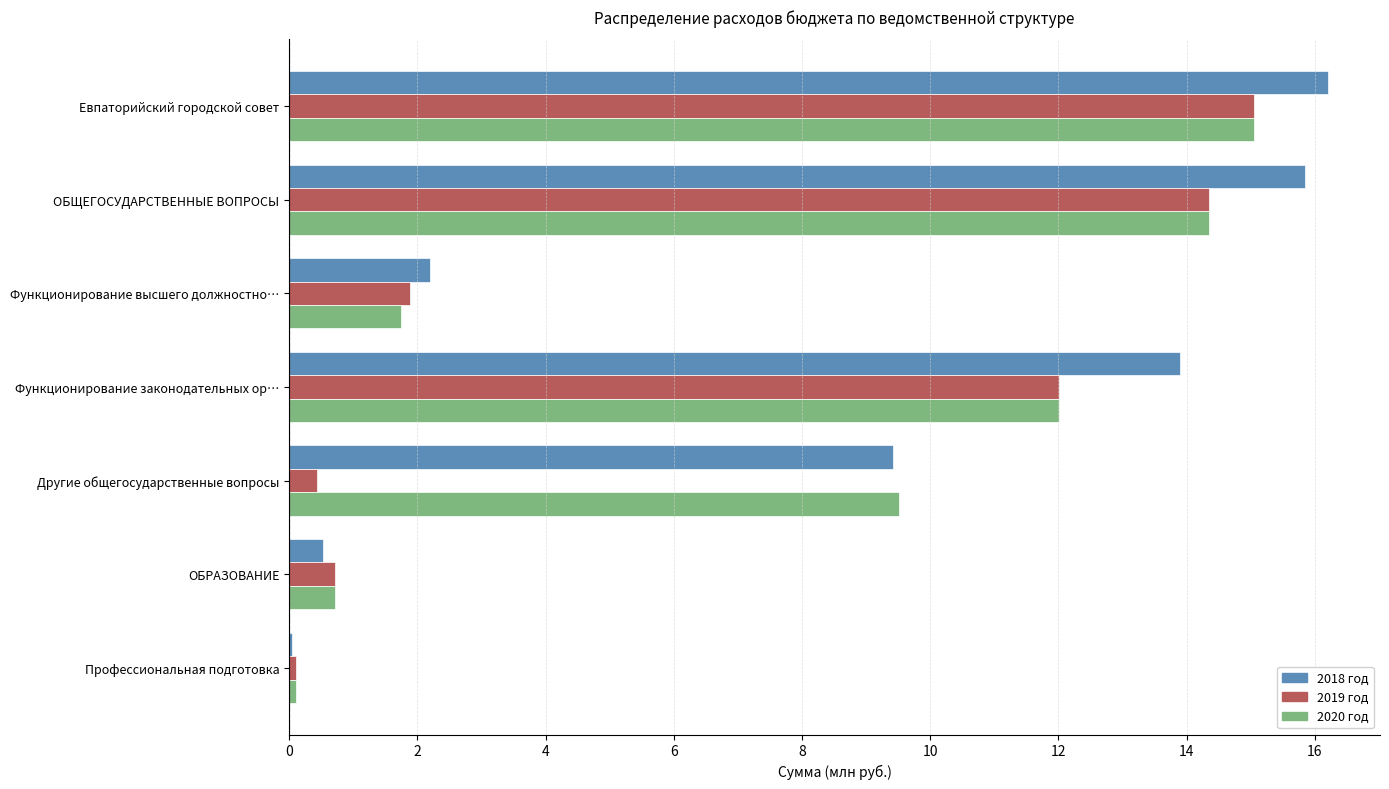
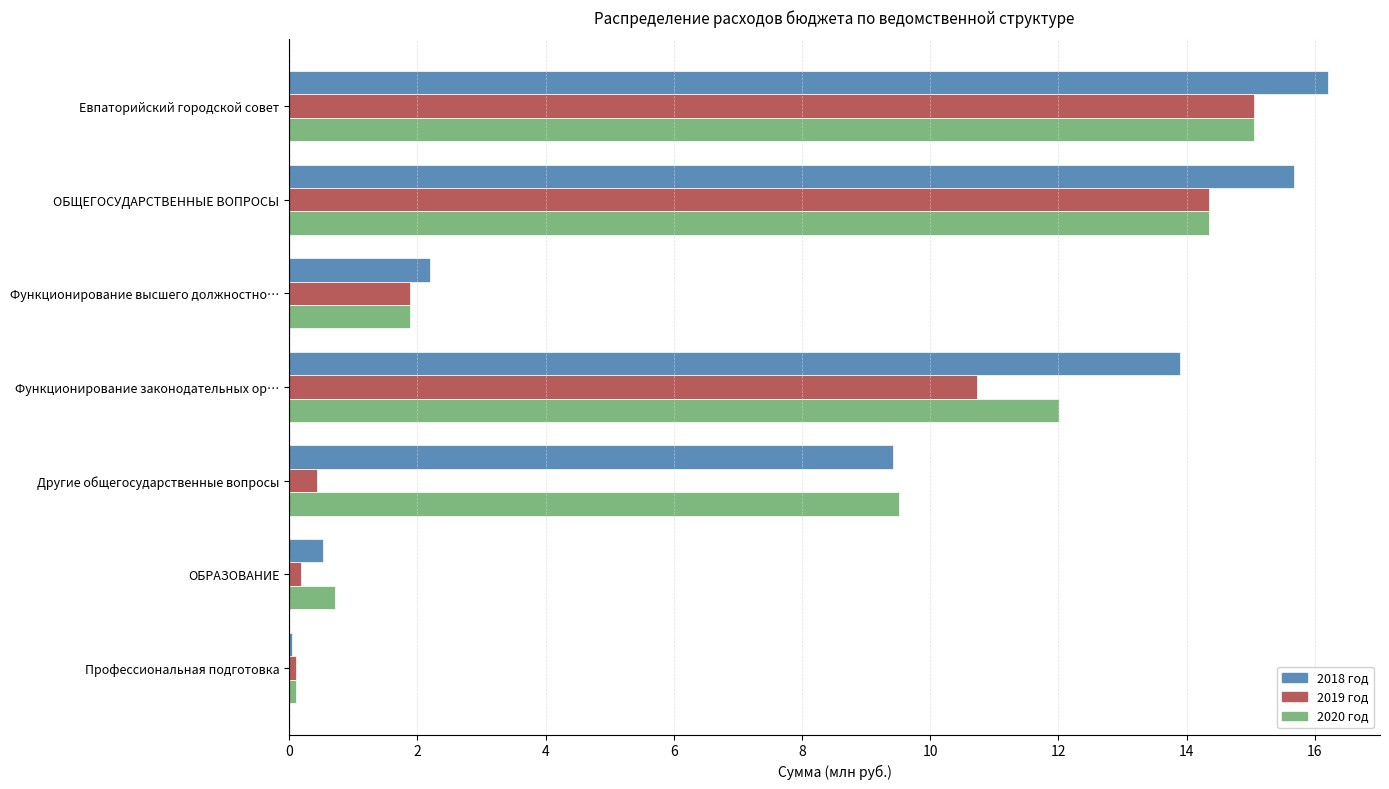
  {
    "2018 год": {
      "Евпаторийский городской совет": 16.2,
-     "ОБЩЕГОСУДАРСТВЕННЫЕ ВОПРОСЫ": 15.8,
+     "ОБЩЕГОСУДАРСТВЕННЫЕ ВОПРОСЫ": 15.7,
      "Функционирование высшего должностно…": 2.2,
      "Функционирование законодательных ор…": 13.9,
      "Другие общегосударственные вопросы": 9.4,
      "ОБРАЗОВАНИЕ": 0.5,
      "Профессиональная подготовка": 0.0
    },
    "2019 год": {
      "Евпаторийский городской совет": 15.1,
      "ОБЩЕГОСУДАРСТВЕННЫЕ ВОПРОСЫ": 14.3,
      "Функционирование высшего должностно…": 1.9,
-     "Функционирование законодательных ор…": 12.0,
+     "Функционирование законодательных ор…": 10.7,
      "Другие общегосударственные вопросы": 0.4,
-     "ОБРАЗОВАНИЕ": 0.7,
+     "ОБРАЗОВАНИЕ": 0.2,
      "Профессиональная подготовка": 0.1
    },
    "2020 год": {
      "Евпаторийский городской совет": 15.1,
      "ОБЩЕГОСУДАРСТВЕННЫЕ ВОПРОСЫ": 14.3,
-     "Функционирование высшего должностно…": 1.8,
+     "Функционирование высшего должностно…": 1.9,
      "Функционирование законодательных ор…": 12.0,
      "Другие общегосударственные вопросы": 9.5,
      "ОБРАЗОВАНИЕ": 0.7,
      "Профессиональная подготовка": 0.1
    }
  }
